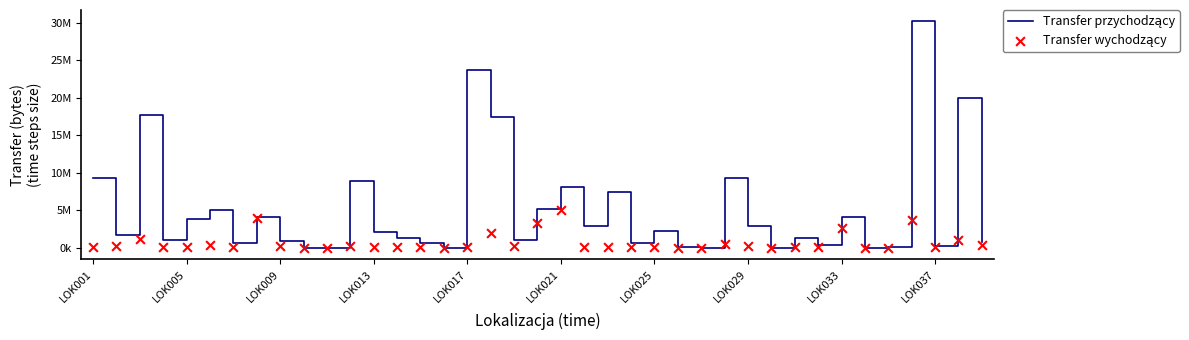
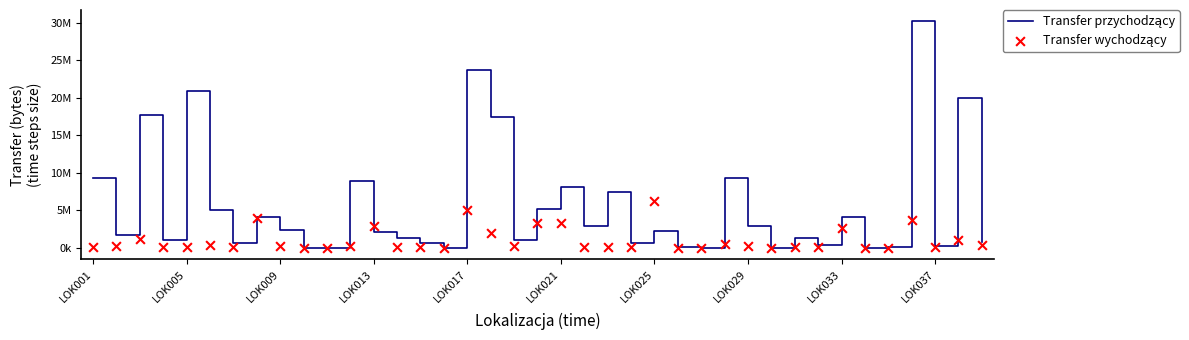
  {
    "Transfer przychodzący": {
      "LOK001": 9000000,
-     "LOK005": 4000000,
-     "LOK009": 1000000,
+     "LOK005": 21000000,
+     "LOK009": 2000000,
      "LOK013": 2000000,
      "LOK017": 24000000,
      "LOK021": 8000000,
      "LOK025": 2000000,
      "LOK029": 3000000,
      "LOK033": 4000000
    },
    "Transfer wychodzący": {
-     "LOK013": 0,
-     "LOK017": 0,
-     "LOK021": 5000000,
-     "LOK025": 0
+     "LOK013": 3000000,
+     "LOK017": 5000000,
+     "LOK021": 3000000,
+     "LOK025": 6000000
    }
  }
